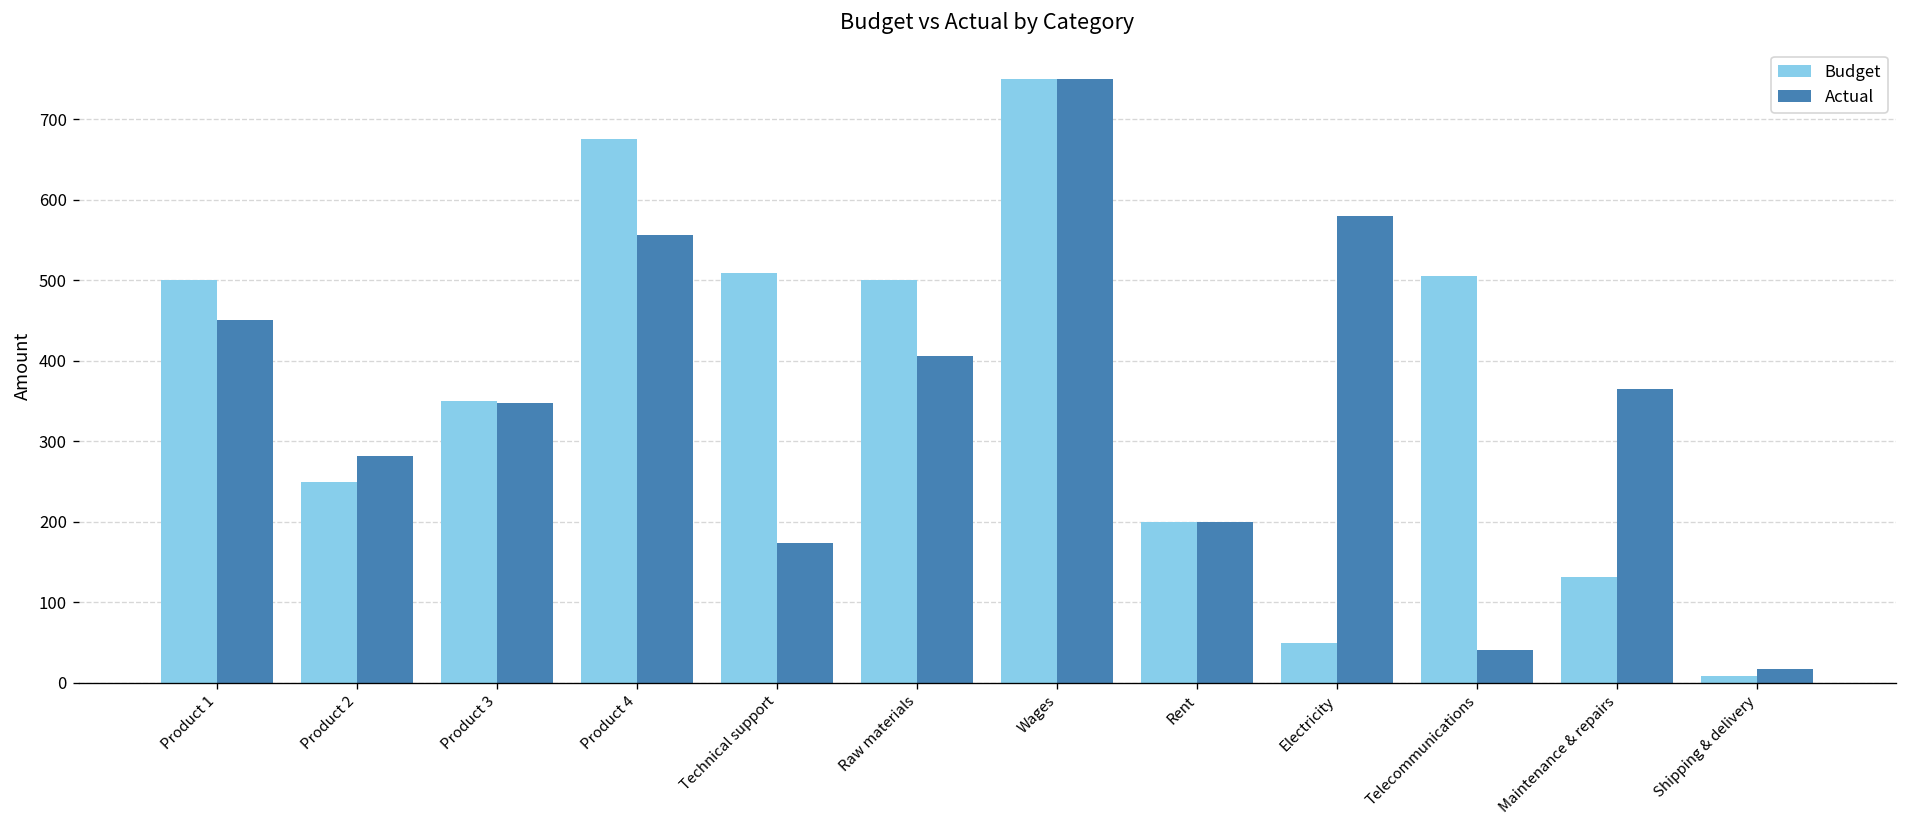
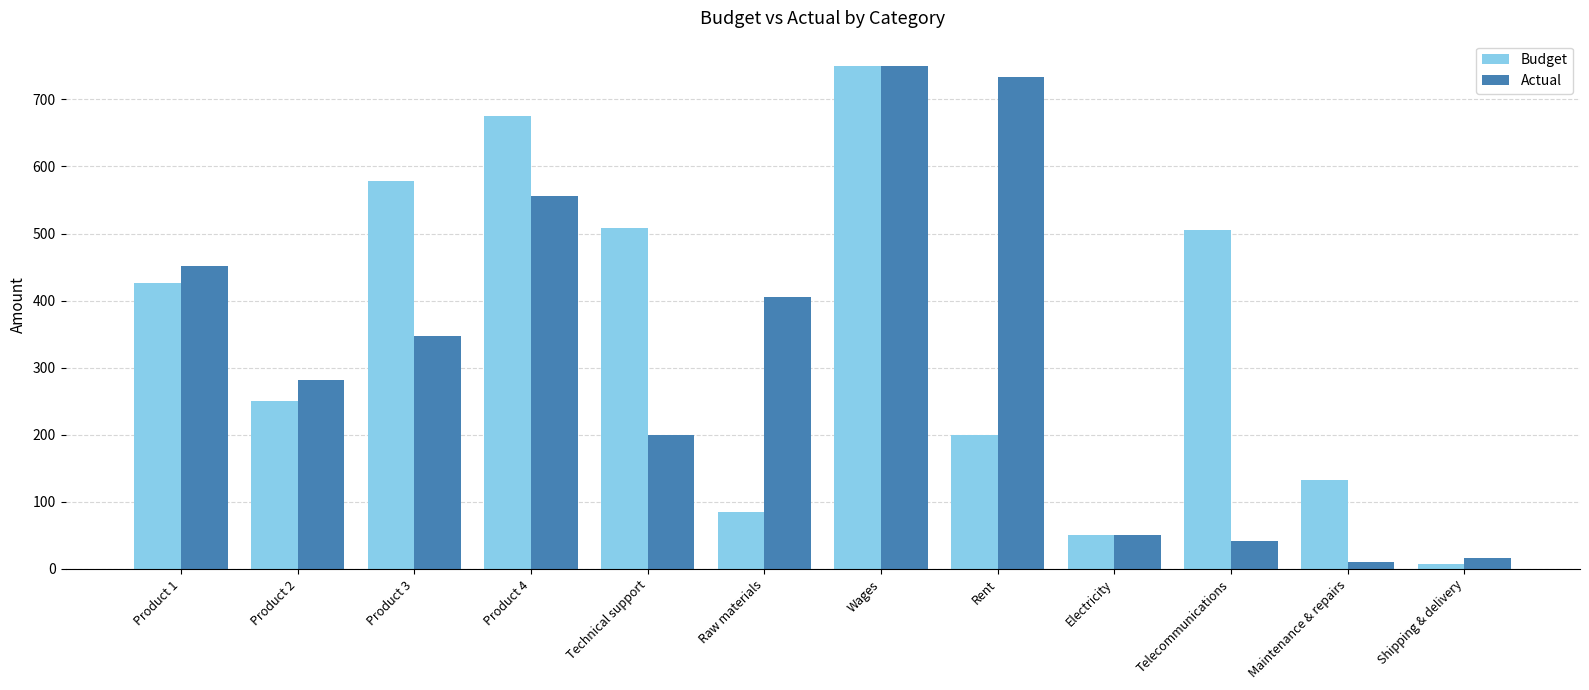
  {
    "Budget": {
-     "Product 1": 500,
+     "Product 1": 430,
      "Product 2": 250,
-     "Product 3": 350,
+     "Product 3": 580,
      "Product 4": 680,
      "Technical support": 510,
-     "Raw materials": 500,
+     "Raw materials": 90,
      "Wages": 750,
      "Rent": 200,
      "Electricity": 50,
      "Telecommunications": 510,
      "Maintenance & repairs": 130,
      "Shipping & delivery": 10
    },
    "Actual": {
      "Product 1": 450,
      "Product 2": 280,
      "Product 3": 350,
      "Product 4": 560,
-     "Technical support": 170,
+     "Technical support": 200,
      "Raw materials": 410,
      "Wages": 750,
-     "Rent": 200,
-     "Electricity": 580,
+     "Rent": 730,
+     "Electricity": 50,
      "Telecommunications": 40,
-     "Maintenance & repairs": 370,
+     "Maintenance & repairs": 10,
      "Shipping & delivery": 20
    }
  }
